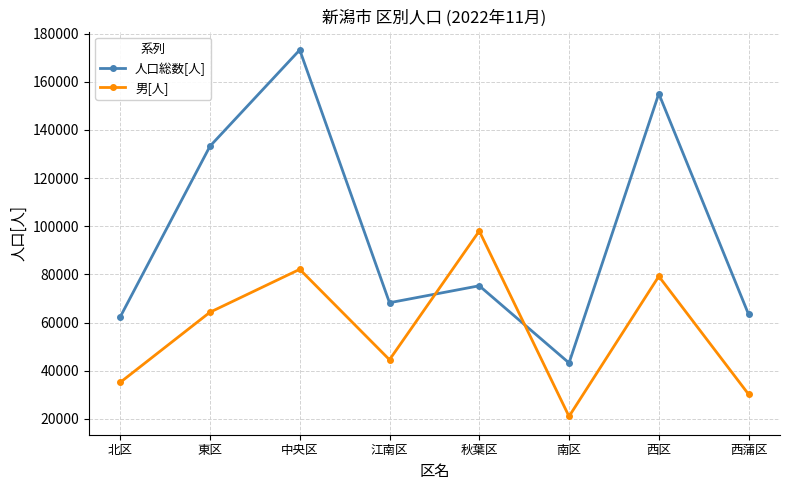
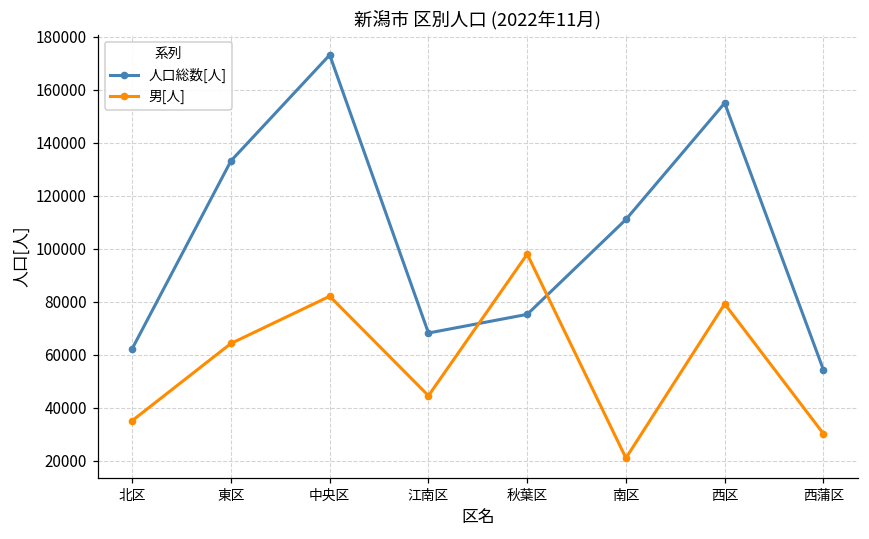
  {
    "人口総数[人]": {
      "北区": 62000,
      "東区": 133000,
      "中央区": 173000,
      "江南区": 68000,
      "秋葉区": 75000,
-     "南区": 43000,
+     "南区": 111000,
      "西区": 155000,
-     "西蒲区": 63000
+     "西蒲区": 54000
    },
    "男[人]": {
      "北区": 35000,
      "東区": 64000,
      "中央区": 82000,
      "江南区": 45000,
      "秋葉区": 98000,
      "南区": 21000,
      "西区": 79000,
      "西蒲区": 30000
    }
  }
